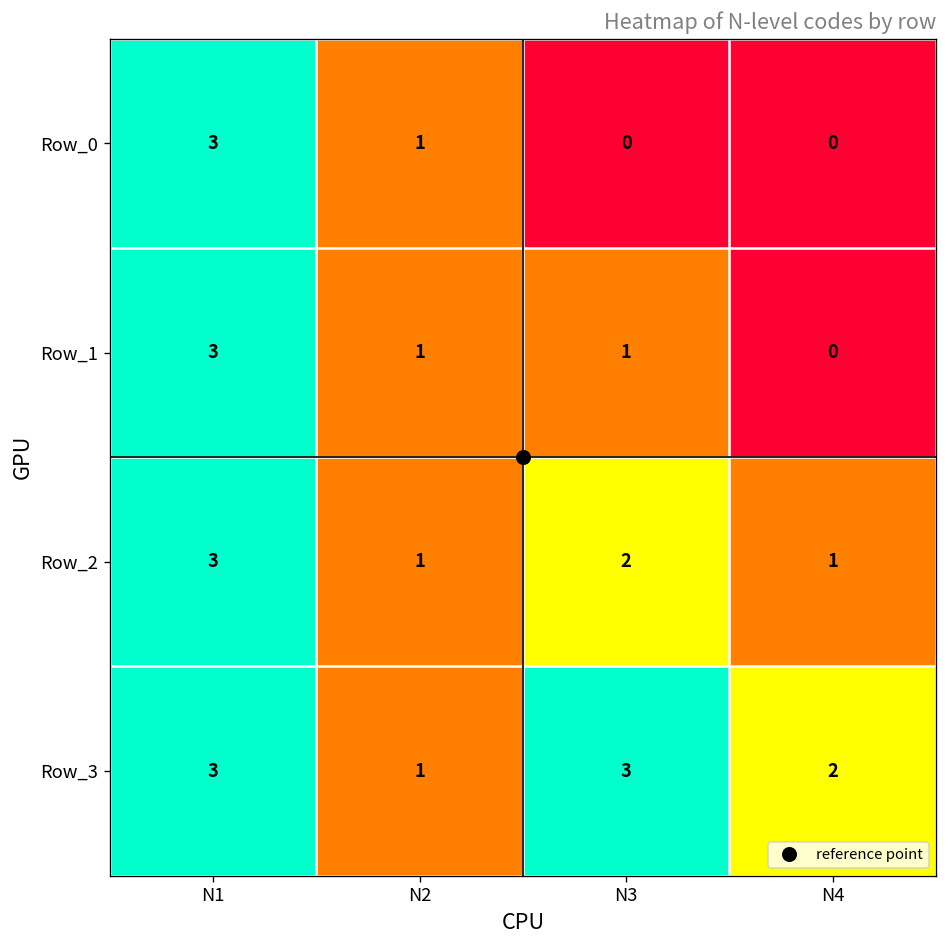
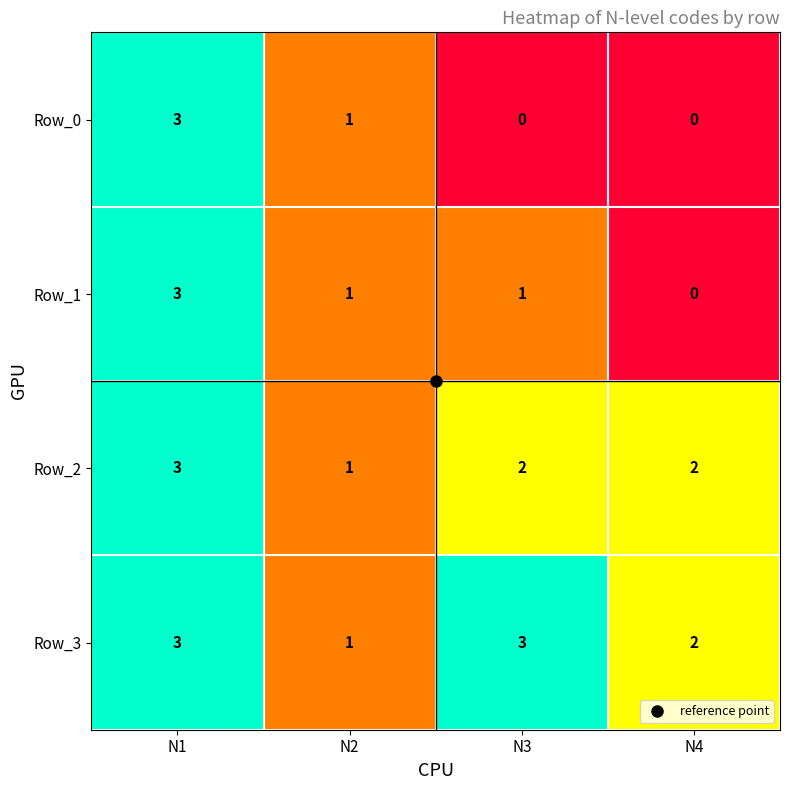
  {
    "Row_0": {
      "N1": 3,
      "N2": 1,
      "N3": 0,
      "N4": 0
    },
    "Row_1": {
      "N1": 3,
      "N2": 1,
      "N3": 1,
      "N4": 0
    },
    "Row_2": {
      "N1": 3,
      "N2": 1,
      "N3": 2,
-     "N4": 1
+     "N4": 2
    },
    "Row_3": {
      "N1": 3,
      "N2": 1,
      "N3": 3,
      "N4": 2
    }
  }
